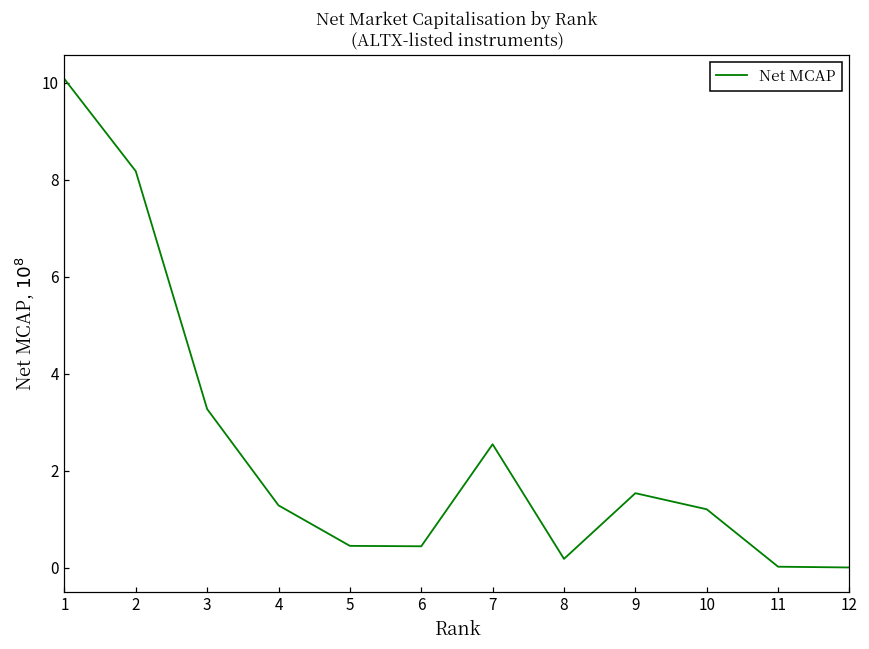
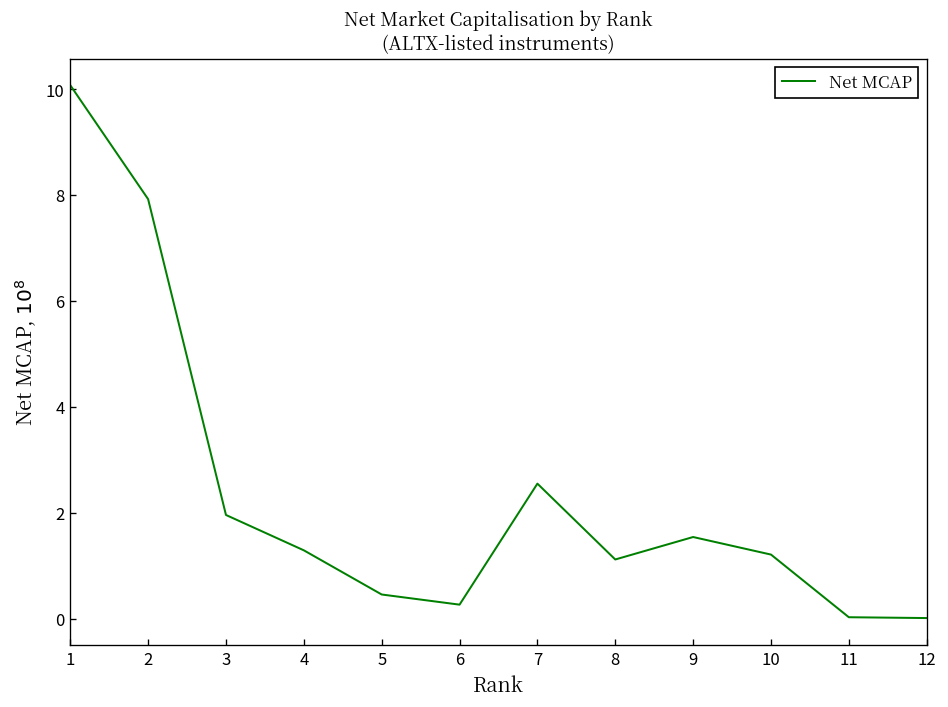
  {
    "1": 10.1,
-   "2": 8.2,
-   "3": 3.3,
+   "2": 7.9,
+   "3": 2.0,
    "4": 1.3,
    "5": 0.5,
-   "6": 0.4,
+   "6": 0.3,
    "7": 2.5,
-   "8": 0.2,
+   "8": 1.1,
    "9": 1.5,
    "10": 1.2,
    "11": 0.0,
    "12": 0.0
  }
